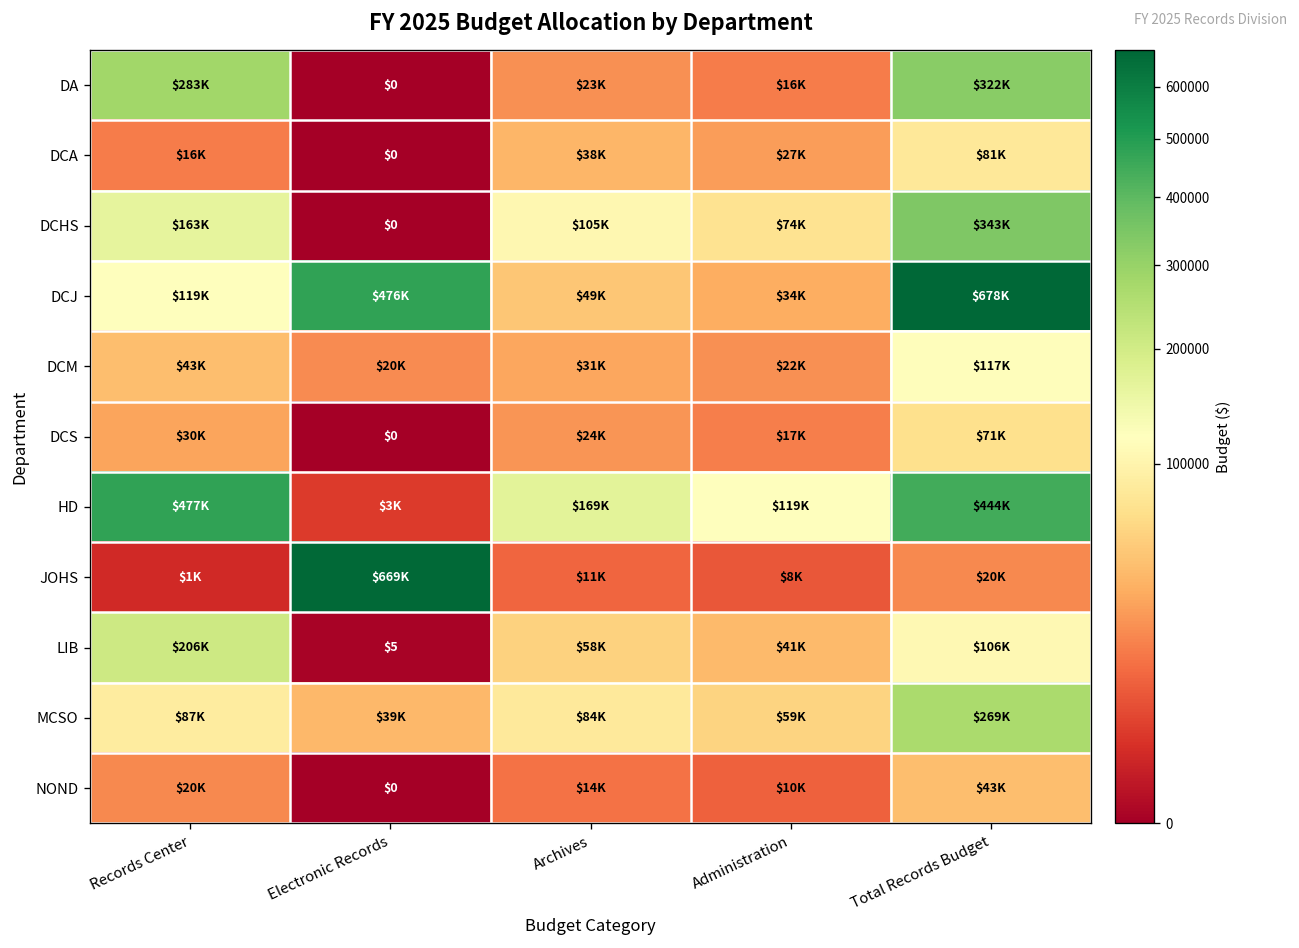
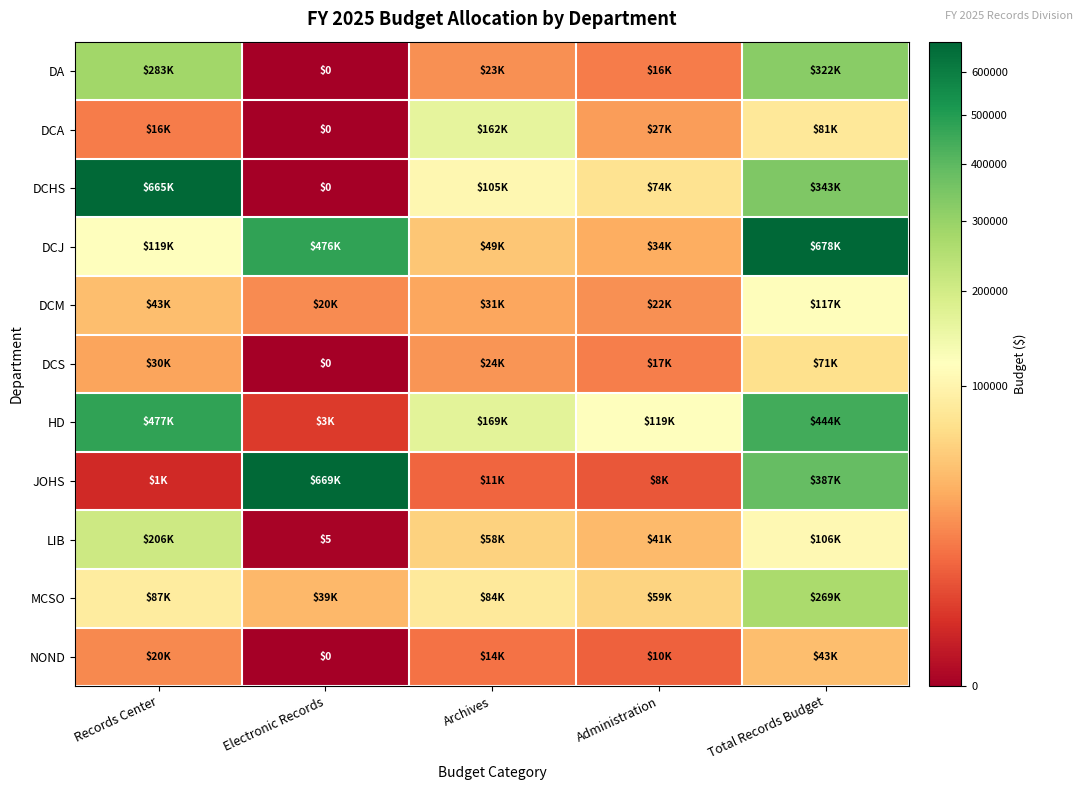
  {
    "DA": {
      "Records Center": "$283K",
      "Electronic Records": "$0",
      "Archives": "$23K",
      "Administration": "$16K",
      "Total Records Budget": "$322K"
    },
    "DCA": {
      "Records Center": "$16K",
      "Electronic Records": "$0",
-     "Archives": "$38K",
+     "Archives": "$162K",
      "Administration": "$27K",
      "Total Records Budget": "$81K"
    },
    "DCHS": {
-     "Records Center": "$163K",
+     "Records Center": "$665K",
      "Electronic Records": "$0",
      "Archives": "$105K",
      "Administration": "$74K",
      "Total Records Budget": "$343K"
    },
    "DCJ": {
      "Records Center": "$119K",
      "Electronic Records": "$476K",
      "Archives": "$49K",
      "Administration": "$34K",
      "Total Records Budget": "$678K"
    },
    "DCM": {
      "Records Center": "$43K",
      "Electronic Records": "$20K",
      "Archives": "$31K",
      "Administration": "$22K",
      "Total Records Budget": "$117K"
    },
    "DCS": {
      "Records Center": "$30K",
      "Electronic Records": "$0",
      "Archives": "$24K",
      "Administration": "$17K",
      "Total Records Budget": "$71K"
    },
    "HD": {
      "Records Center": "$477K",
      "Electronic Records": "$3K",
      "Archives": "$169K",
      "Administration": "$119K",
      "Total Records Budget": "$444K"
    },
    "JOHS": {
      "Records Center": "$1K",
      "Electronic Records": "$669K",
      "Archives": "$11K",
      "Administration": "$8K",
-     "Total Records Budget": "$20K"
+     "Total Records Budget": "$387K"
    },
    "LIB": {
      "Records Center": "$206K",
      "Electronic Records": "$5",
      "Archives": "$58K",
      "Administration": "$41K",
      "Total Records Budget": "$106K"
    },
    "MCSO": {
      "Records Center": "$87K",
      "Electronic Records": "$39K",
      "Archives": "$84K",
      "Administration": "$59K",
      "Total Records Budget": "$269K"
    },
    "NOND": {
      "Records Center": "$20K",
      "Electronic Records": "$0",
      "Archives": "$14K",
      "Administration": "$10K",
      "Total Records Budget": "$43K"
    }
  }
